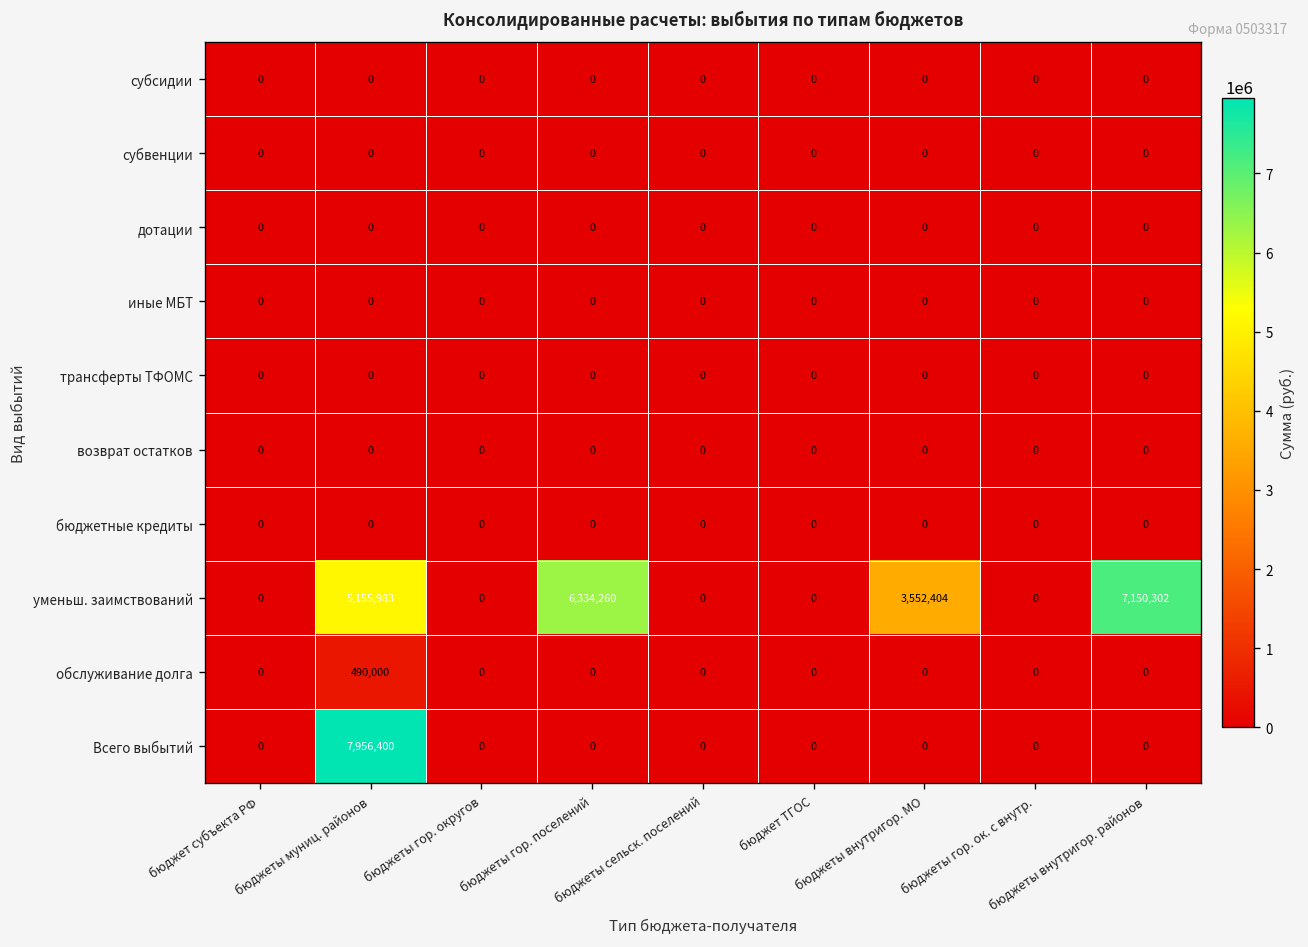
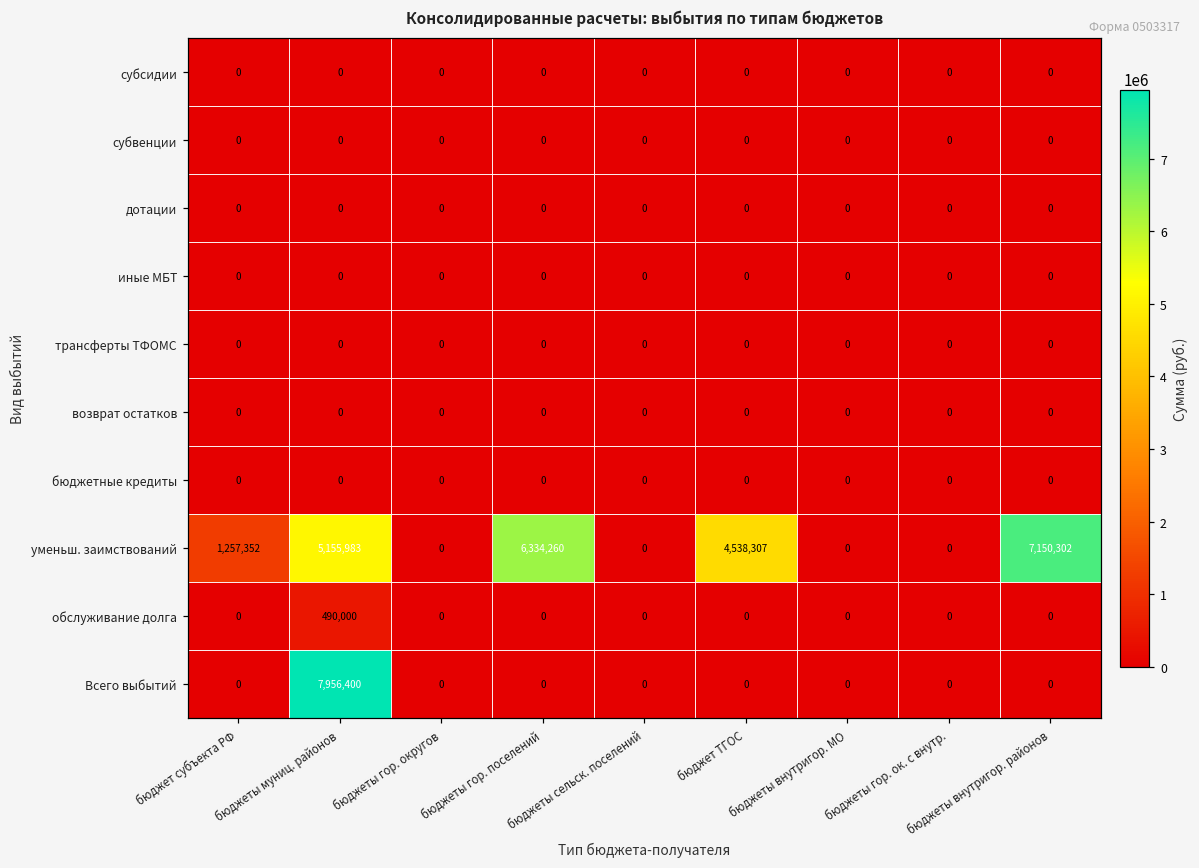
  {
    "субсидии": {
      "бюджет субъекта РФ": "0",
      "бюджеты муниц. районов": "0",
      "бюджеты гор. округов": "0",
      "бюджеты гор. поселений": "0",
      "бюджеты сельск. поселений": "0",
      "бюджет ТГОС": "0",
      "бюджеты внутригор. МО": "0",
      "бюджеты гор. ок. с внутр.": "0",
      "бюджеты внутригор. районов": "0"
    },
    "субвенции": {
      "бюджет субъекта РФ": "0",
      "бюджеты муниц. районов": "0",
      "бюджеты гор. округов": "0",
      "бюджеты гор. поселений": "0",
      "бюджеты сельск. поселений": "0",
      "бюджет ТГОС": "0",
      "бюджеты внутригор. МО": "0",
      "бюджеты гор. ок. с внутр.": "0",
      "бюджеты внутригор. районов": "0"
    },
    "дотации": {
      "бюджет субъекта РФ": "0",
      "бюджеты муниц. районов": "0",
      "бюджеты гор. округов": "0",
      "бюджеты гор. поселений": "0",
      "бюджеты сельск. поселений": "0",
      "бюджет ТГОС": "0",
      "бюджеты внутригор. МО": "0",
      "бюджеты гор. ок. с внутр.": "0",
      "бюджеты внутригор. районов": "0"
    },
    "иные МБТ": {
      "бюджет субъекта РФ": "0",
      "бюджеты муниц. районов": "0",
      "бюджеты гор. округов": "0",
      "бюджеты гор. поселений": "0",
      "бюджеты сельск. поселений": "0",
      "бюджет ТГОС": "0",
      "бюджеты внутригор. МО": "0",
      "бюджеты гор. ок. с внутр.": "0",
      "бюджеты внутригор. районов": "0"
    },
    "трансферты ТФОМС": {
      "бюджет субъекта РФ": "0",
      "бюджеты муниц. районов": "0",
      "бюджеты гор. округов": "0",
      "бюджеты гор. поселений": "0",
      "бюджеты сельск. поселений": "0",
      "бюджет ТГОС": "0",
      "бюджеты внутригор. МО": "0",
      "бюджеты гор. ок. с внутр.": "0",
      "бюджеты внутригор. районов": "0"
    },
    "возврат остатков": {
      "бюджет субъекта РФ": "0",
      "бюджеты муниц. районов": "0",
      "бюджеты гор. округов": "0",
      "бюджеты гор. поселений": "0",
      "бюджеты сельск. поселений": "0",
      "бюджет ТГОС": "0",
      "бюджеты внутригор. МО": "0",
      "бюджеты гор. ок. с внутр.": "0",
      "бюджеты внутригор. районов": "0"
    },
    "бюджетные кредиты": {
      "бюджет субъекта РФ": "0",
      "бюджеты муниц. районов": "0",
      "бюджеты гор. округов": "0",
      "бюджеты гор. поселений": "0",
      "бюджеты сельск. поселений": "0",
      "бюджет ТГОС": "0",
      "бюджеты внутригор. МО": "0",
      "бюджеты гор. ок. с внутр.": "0",
      "бюджеты внутригор. районов": "0"
    },
    "уменьш. заимствований": {
-     "бюджет субъекта РФ": "0",
+     "бюджет субъекта РФ": "1,257,352",
      "бюджеты муниц. районов": "5,155,983",
      "бюджеты гор. округов": "0",
      "бюджеты гор. поселений": "6,334,260",
      "бюджеты сельск. поселений": "0",
-     "бюджет ТГОС": "0",
-     "бюджеты внутригор. МО": "3,552,404",
+     "бюджет ТГОС": "4,538,307",
+     "бюджеты внутригор. МО": "0",
      "бюджеты гор. ок. с внутр.": "0",
      "бюджеты внутригор. районов": "7,150,302"
    },
    "обслуживание долга": {
      "бюджет субъекта РФ": "0",
      "бюджеты муниц. районов": "490,000",
      "бюджеты гор. округов": "0",
      "бюджеты гор. поселений": "0",
      "бюджеты сельск. поселений": "0",
      "бюджет ТГОС": "0",
      "бюджеты внутригор. МО": "0",
      "бюджеты гор. ок. с внутр.": "0",
      "бюджеты внутригор. районов": "0"
    },
    "Всего выбытий": {
      "бюджет субъекта РФ": "0",
      "бюджеты муниц. районов": "7,956,400",
      "бюджеты гор. округов": "0",
      "бюджеты гор. поселений": "0",
      "бюджеты сельск. поселений": "0",
      "бюджет ТГОС": "0",
      "бюджеты внутригор. МО": "0",
      "бюджеты гор. ок. с внутр.": "0",
      "бюджеты внутригор. районов": "0"
    }
  }
